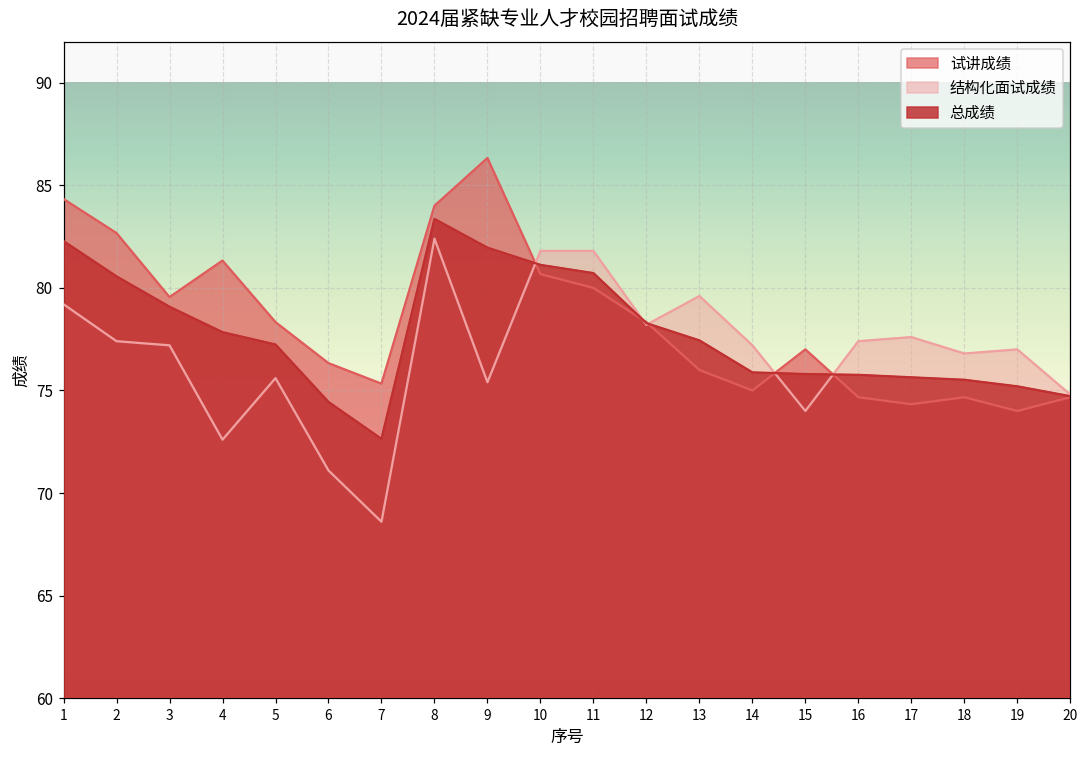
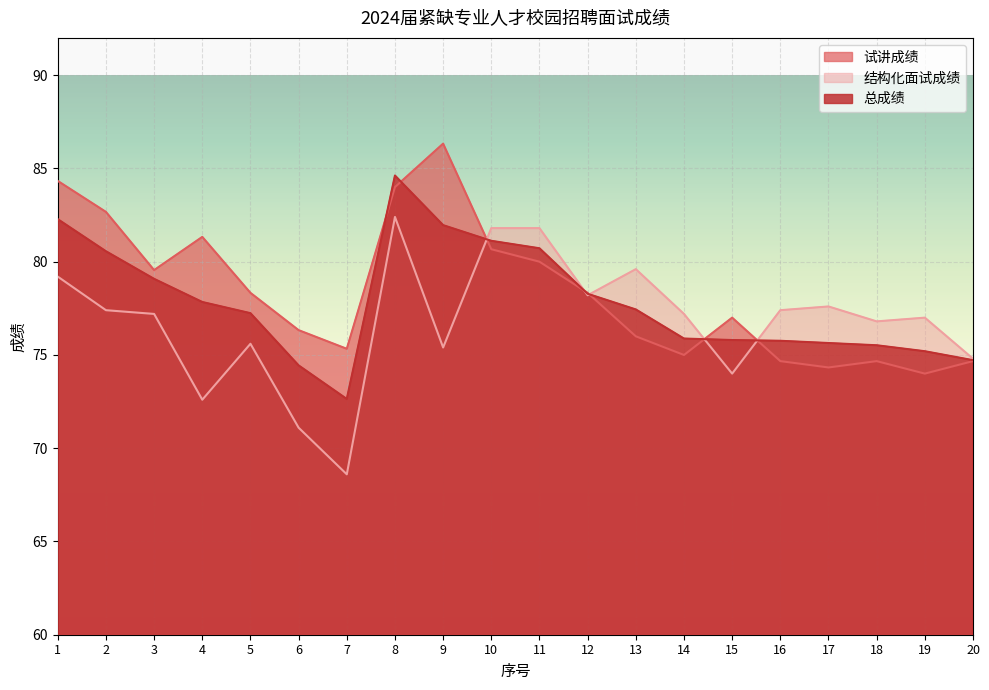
  {
    "试讲成绩": {
      "1": 84.3,
      "2": 82.7,
      "3": 79.6,
      "4": 81.3,
      "5": 78.3,
      "6": 76.3,
      "7": 75.3,
      "8": 84.0,
      "9": 86.3,
      "10": 80.7,
      "11": 80.0,
      "13": 76.0,
      "14": 75.0,
      "15": 77.0,
      "16": 74.7,
      "17": 74.3,
      "18": 74.7,
      "19": 74.0
    },
    "结构化面试成绩": {
      "1": 79.2,
      "2": 77.4,
      "3": 77.2,
      "4": 72.6,
      "5": 75.6,
      "6": 71.1,
      "7": 68.6,
      "8": 82.4,
      "9": 75.4,
      "10": 81.8,
      "11": 81.8,
      "13": 79.6,
      "14": 77.2,
      "15": 74.0,
      "16": 77.4,
      "17": 77.6,
      "18": 76.8,
      "19": 77.0
    },
    "总成绩": {
      "1": 82.3,
      "2": 80.6,
      "3": 79.1,
      "4": 77.8,
      "5": 77.2,
      "6": 74.4,
      "7": 72.6,
-     "8": 83.4,
+     "8": 84.6,
      "9": 82.0,
      "10": 81.1,
      "11": 80.7,
      "13": 77.4,
      "14": 75.9,
      "15": 75.8,
      "16": 75.8,
      "17": 75.6,
      "18": 75.5,
      "19": 75.2
    }
  }
